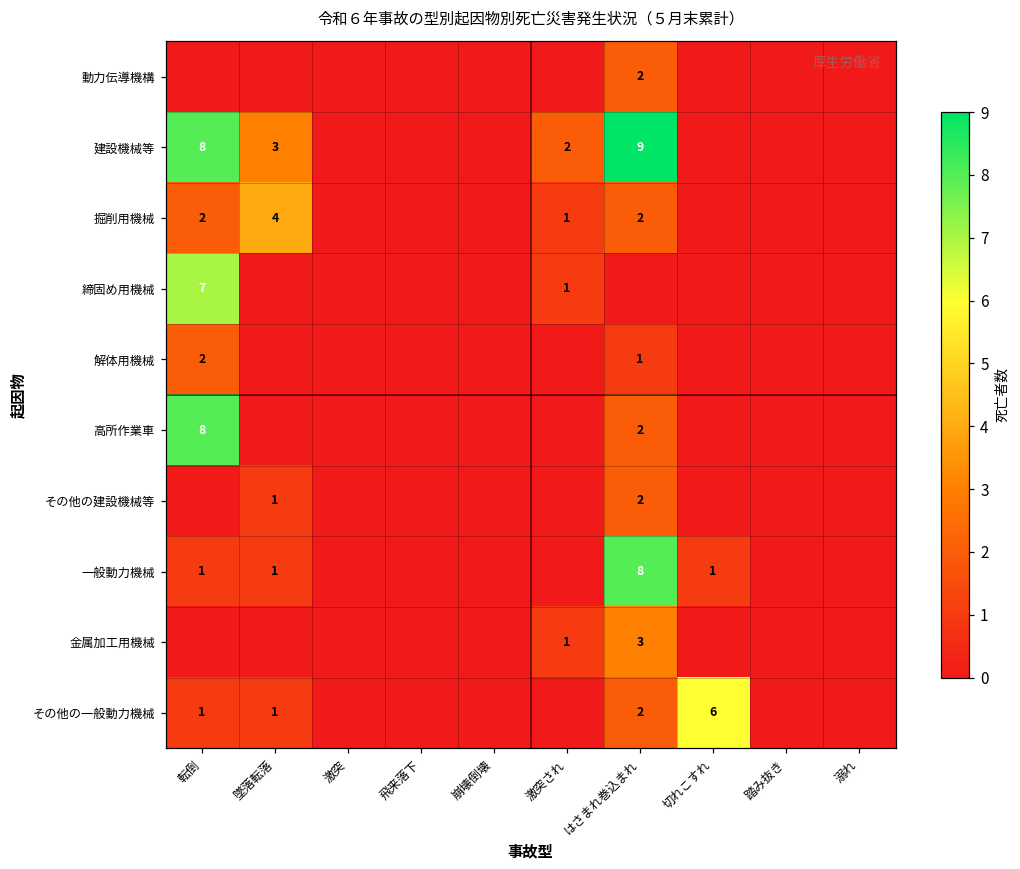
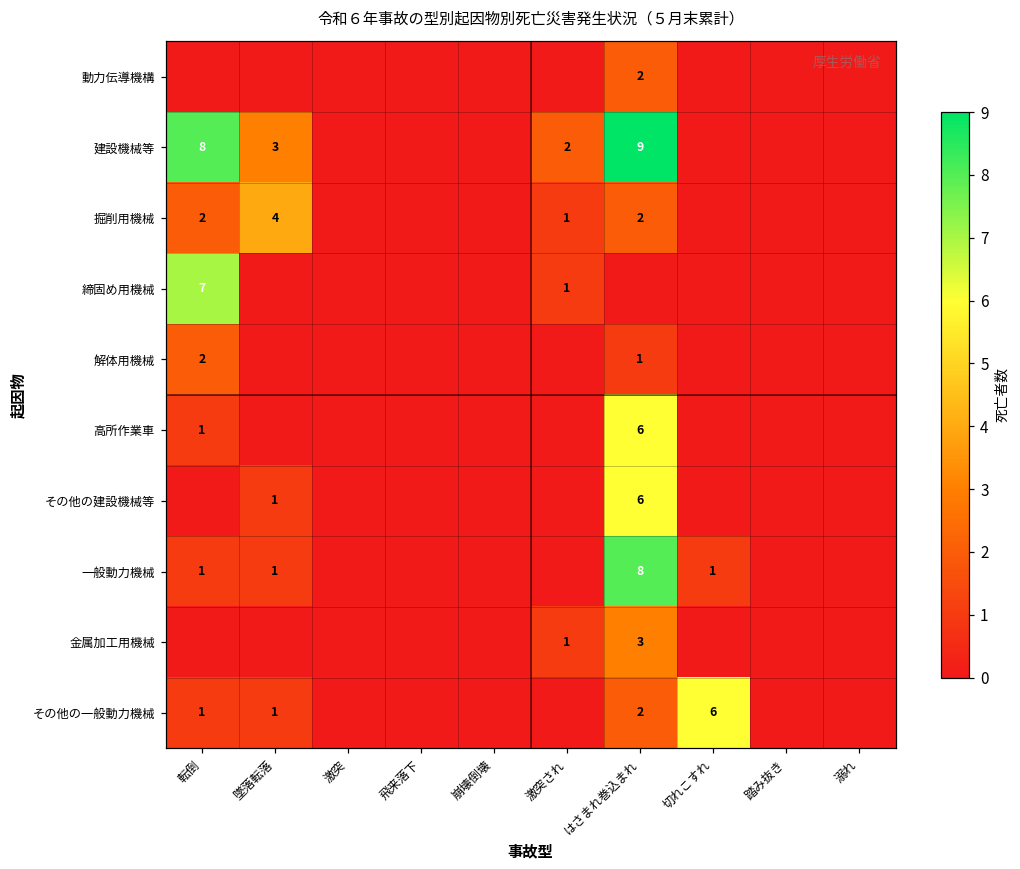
  {
    "動力伝導機構": {
      "はさまれ巻込まれ": 2
    },
    "建設機械等": {
      "転倒": 8,
      "墜落転落": 3,
      "激突され": 2,
      "はさまれ巻込まれ": 9
    },
    "掘削用機械": {
      "転倒": 2,
      "墜落転落": 4,
      "激突され": 1,
      "はさまれ巻込まれ": 2
    },
    "締固め用機械": {
      "転倒": 7,
      "激突され": 1
    },
    "解体用機械": {
      "転倒": 2,
      "はさまれ巻込まれ": 1
    },
    "高所作業車": {
-     "転倒": 8,
-     "はさまれ巻込まれ": 2
+     "転倒": 1,
+     "はさまれ巻込まれ": 6
    },
    "その他の建設機械等": {
      "墜落転落": 1,
-     "はさまれ巻込まれ": 2
+     "はさまれ巻込まれ": 6
    },
    "一般動力機械": {
      "転倒": 1,
      "墜落転落": 1,
      "はさまれ巻込まれ": 8,
      "切れこすれ": 1
    },
    "金属加工用機械": {
      "激突され": 1,
      "はさまれ巻込まれ": 3
    },
    "その他の一般動力機械": {
      "転倒": 1,
      "墜落転落": 1,
      "はさまれ巻込まれ": 2,
      "切れこすれ": 6
    }
  }
